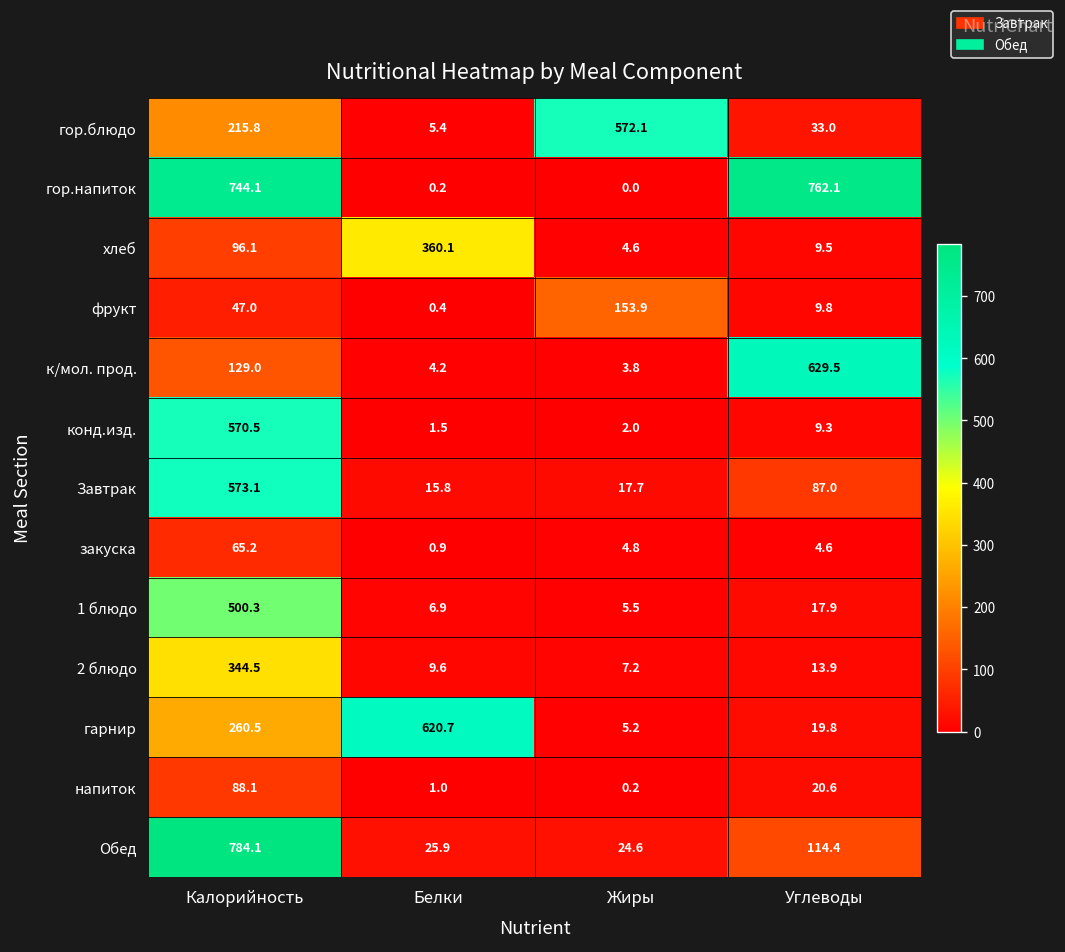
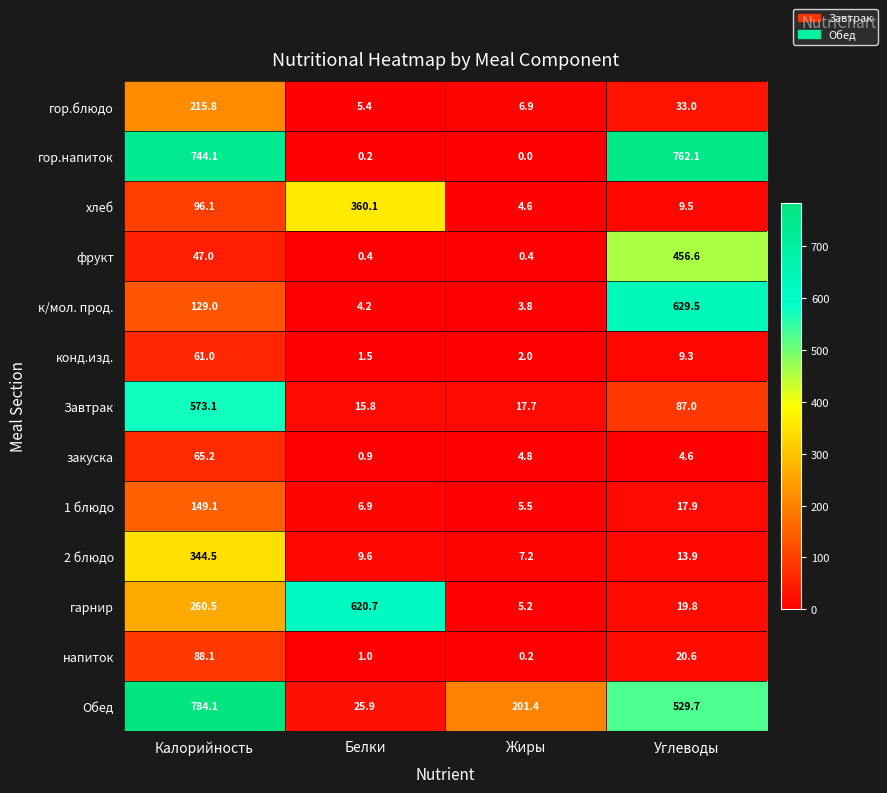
  {
    "гор.блюдо": {
      "Калорийность": 215.8,
      "Белки": 5.4,
-     "Жиры": 572.1,
+     "Жиры": 6.9,
      "Углеводы": 33.0
    },
    "гор.напиток": {
      "Калорийность": 744.1,
      "Белки": 0.2,
      "Жиры": 0.0,
      "Углеводы": 762.1
    },
    "хлеб": {
      "Калорийность": 96.1,
      "Белки": 360.1,
      "Жиры": 4.6,
      "Углеводы": 9.5
    },
    "фрукт": {
      "Калорийность": 47.0,
      "Белки": 0.4,
-     "Жиры": 153.9,
-     "Углеводы": 9.8
+     "Жиры": 0.4,
+     "Углеводы": 456.6
    },
    "к/мол. прод.": {
      "Калорийность": 129.0,
      "Белки": 4.2,
      "Жиры": 3.8,
      "Углеводы": 629.5
    },
    "конд.изд.": {
-     "Калорийность": 570.5,
+     "Калорийность": 61.0,
      "Белки": 1.5,
      "Жиры": 2.0,
      "Углеводы": 9.3
    },
    "Завтрак": {
      "Калорийность": 573.1,
      "Белки": 15.8,
      "Жиры": 17.7,
      "Углеводы": 87.0
    },
    "закуска": {
      "Калорийность": 65.2,
      "Белки": 0.9,
      "Жиры": 4.8,
      "Углеводы": 4.6
    },
    "1 блюдо": {
-     "Калорийность": 500.3,
+     "Калорийность": 149.1,
      "Белки": 6.9,
      "Жиры": 5.5,
      "Углеводы": 17.9
    },
    "2 блюдо": {
      "Калорийность": 344.5,
      "Белки": 9.6,
      "Жиры": 7.2,
      "Углеводы": 13.9
    },
    "гарнир": {
      "Калорийность": 260.5,
      "Белки": 620.7,
      "Жиры": 5.2,
      "Углеводы": 19.8
    },
    "напиток": {
      "Калорийность": 88.1,
      "Белки": 1.0,
      "Жиры": 0.2,
      "Углеводы": 20.6
    },
    "Обед": {
      "Калорийность": 784.1,
      "Белки": 25.9,
-     "Жиры": 24.6,
-     "Углеводы": 114.4
+     "Жиры": 201.4,
+     "Углеводы": 529.7
    }
  }
